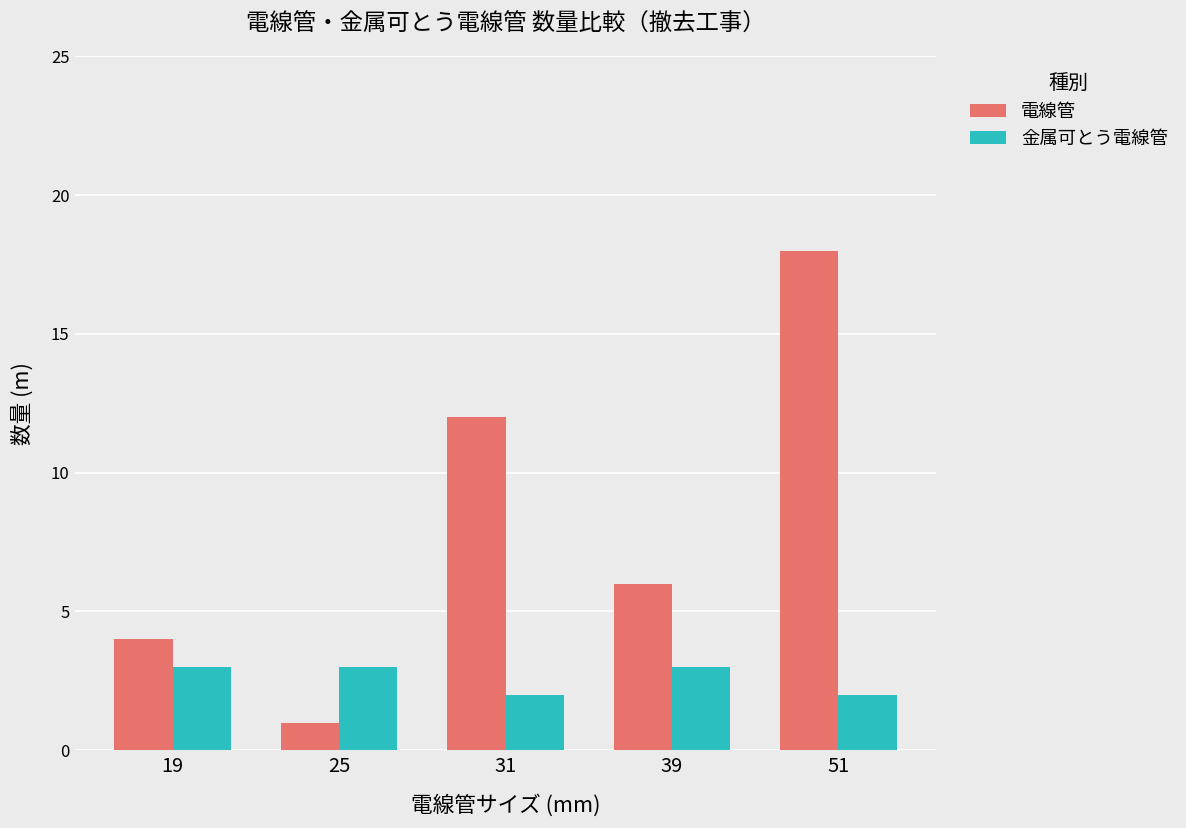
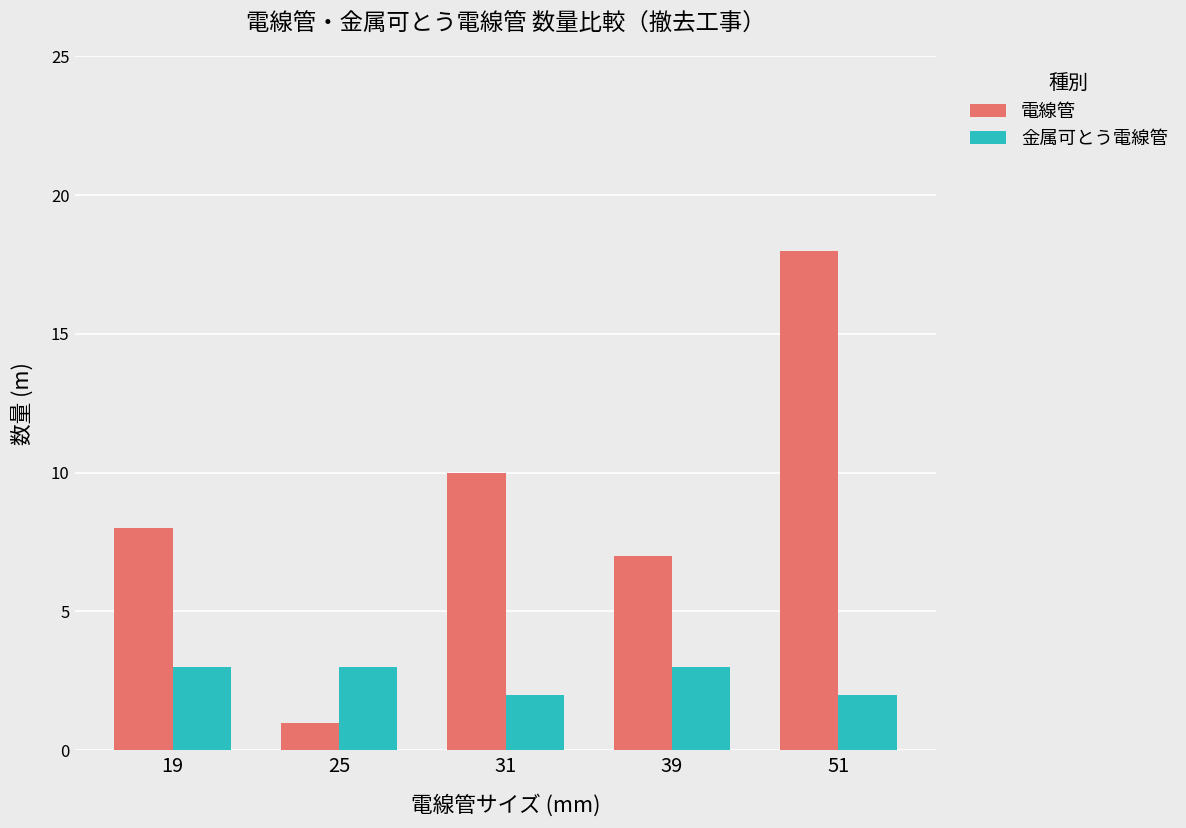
  {
    "電線管": {
-     "19": 4,
+     "19": 8,
      "25": 1,
-     "31": 12,
-     "39": 6,
+     "31": 10,
+     "39": 7,
      "51": 18
    },
    "金属可とう電線管": {
      "19": 3,
      "25": 3,
      "31": 2,
      "39": 3,
      "51": 2
    }
  }
